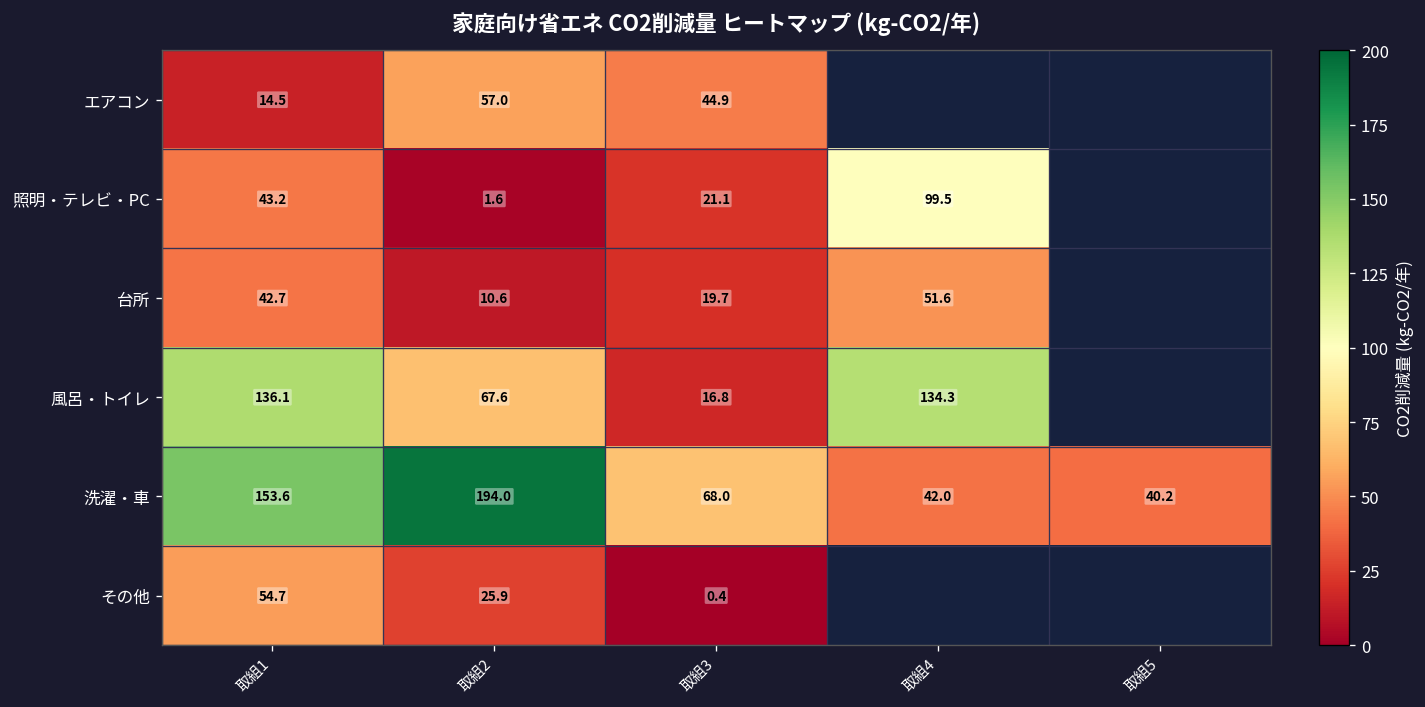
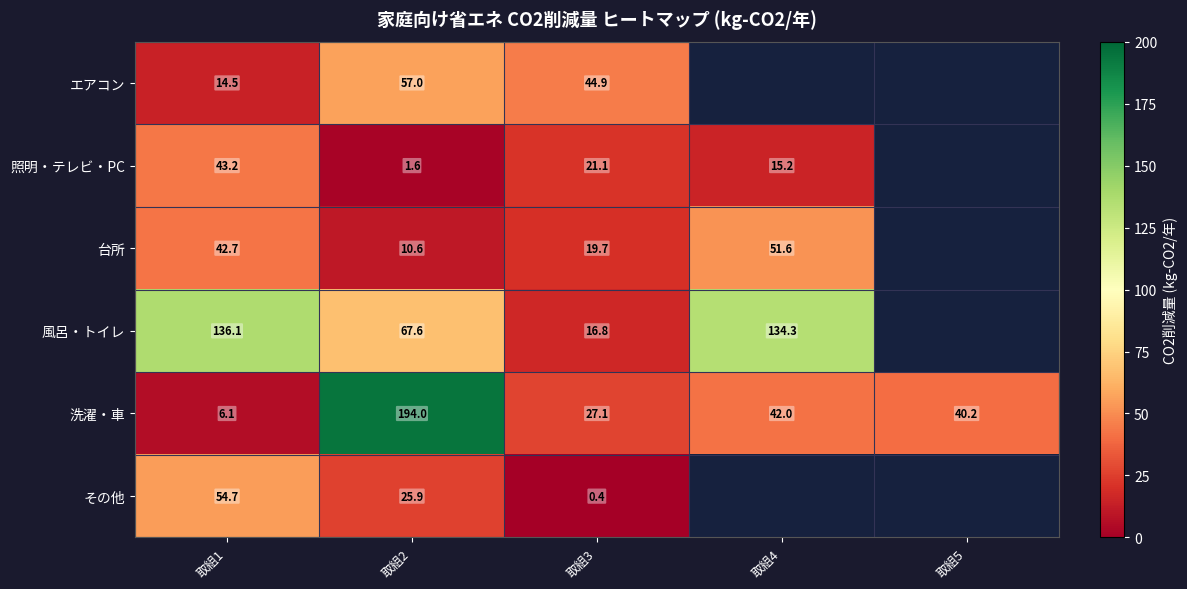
  {
    "照明・テレビ・PC": {
-     "取組4": 99.5
+     "取組4": 15.2
    },
    "洗濯・車": {
-     "取組1": 153.6,
-     "取組3": 68.0
+     "取組1": 6.1,
+     "取組3": 27.1
    }
  }
